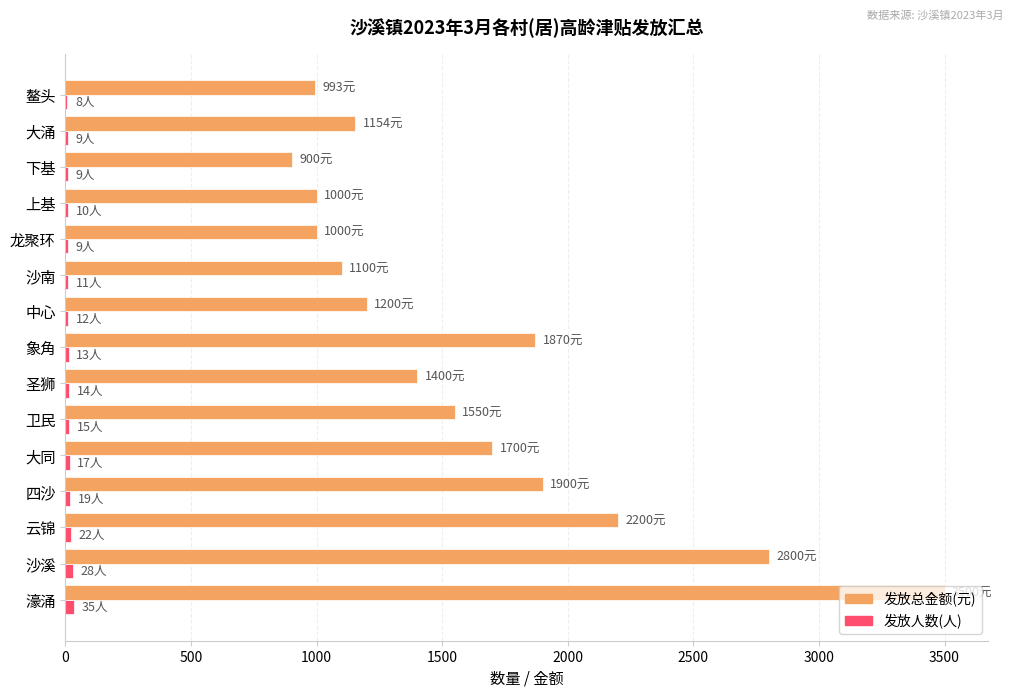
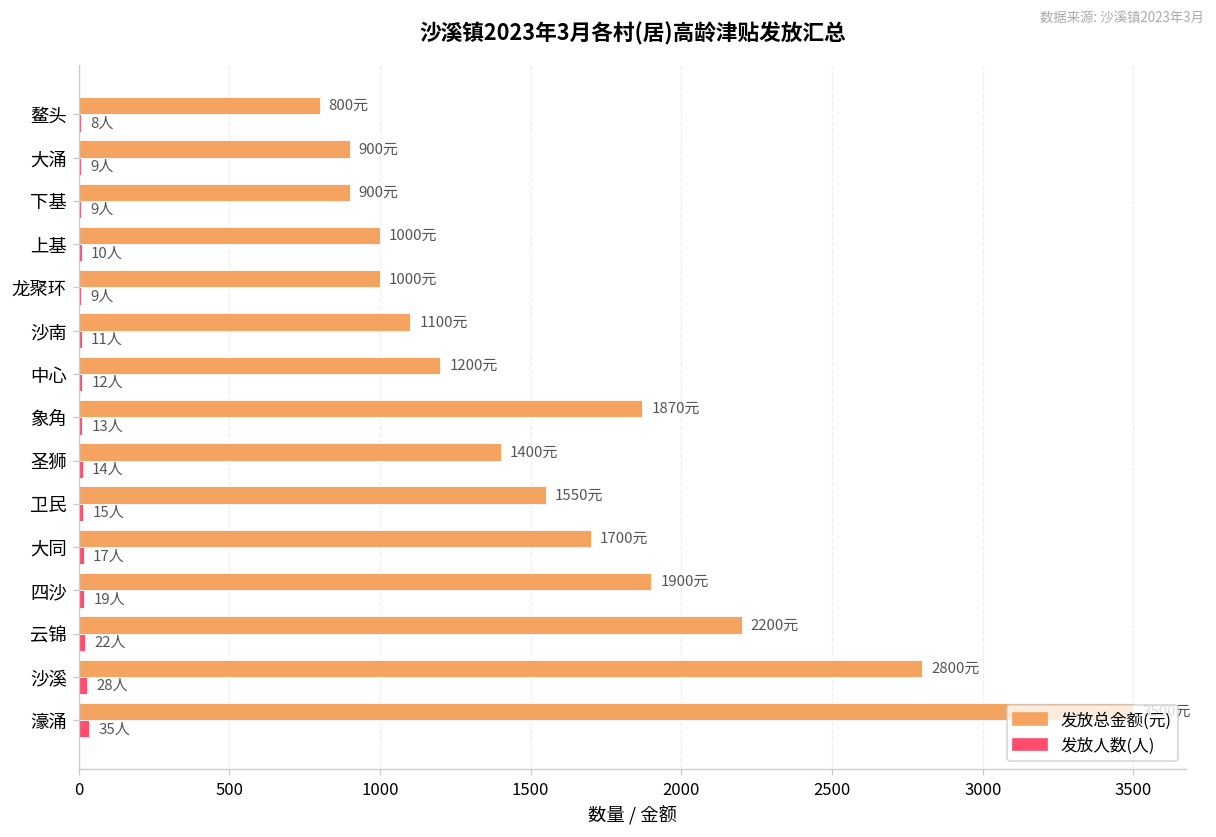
  {
    "发放总金额(元)": {
-     "鳌头": "993元",
-     "大涌": "1154元",
+     "鳌头": "800元",
+     "大涌": "900元",
      "下基": "900元",
      "上基": "1000元",
      "龙聚环": "1000元",
      "沙南": "1100元",
      "中心": "1200元",
      "象角": "1870元",
      "圣狮": "1400元",
      "卫民": "1550元",
      "大同": "1700元",
      "四沙": "1900元",
      "云锦": "2200元",
      "沙溪": "2800元"
    },
    "发放人数(人)": {
      "鳌头": "8人",
      "大涌": "9人",
      "下基": "9人",
      "上基": "10人",
      "龙聚环": "9人",
      "沙南": "11人",
      "中心": "12人",
      "象角": "13人",
      "圣狮": "14人",
      "卫民": "15人",
      "大同": "17人",
      "四沙": "19人",
      "云锦": "22人",
      "沙溪": "28人",
      "濠涌": "35人"
    }
  }
